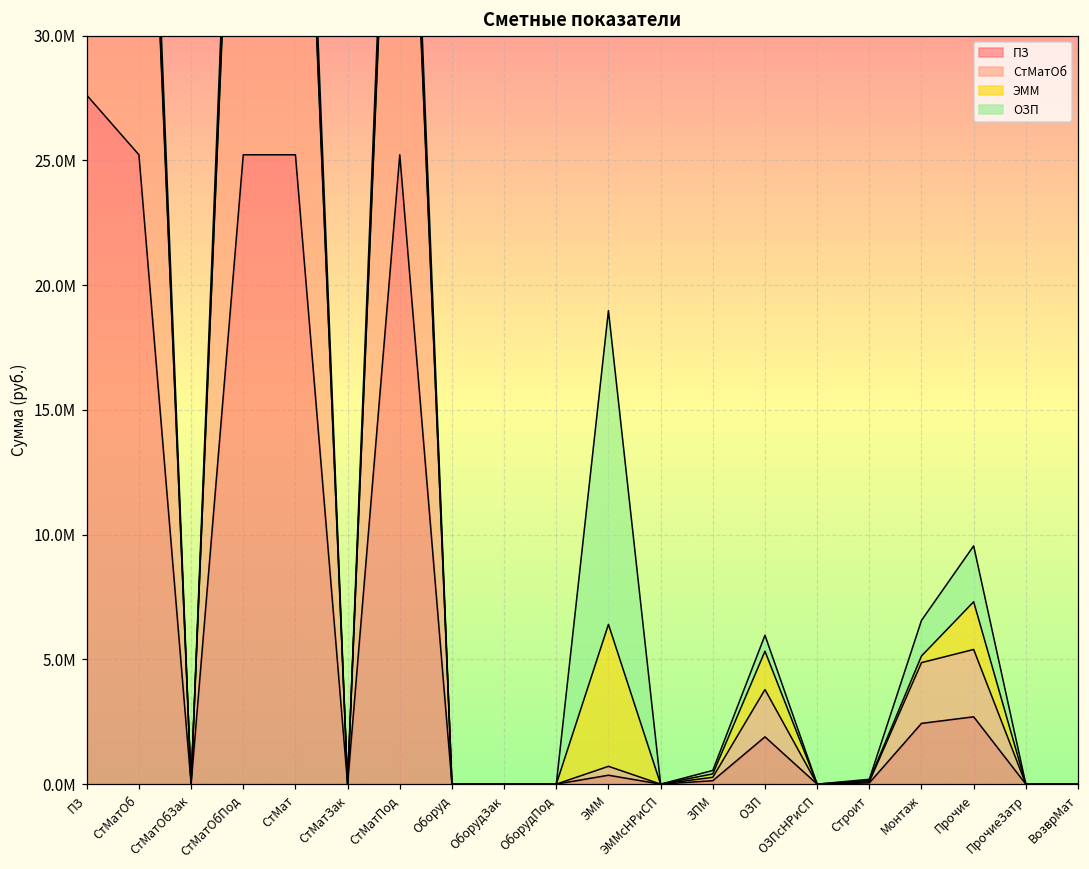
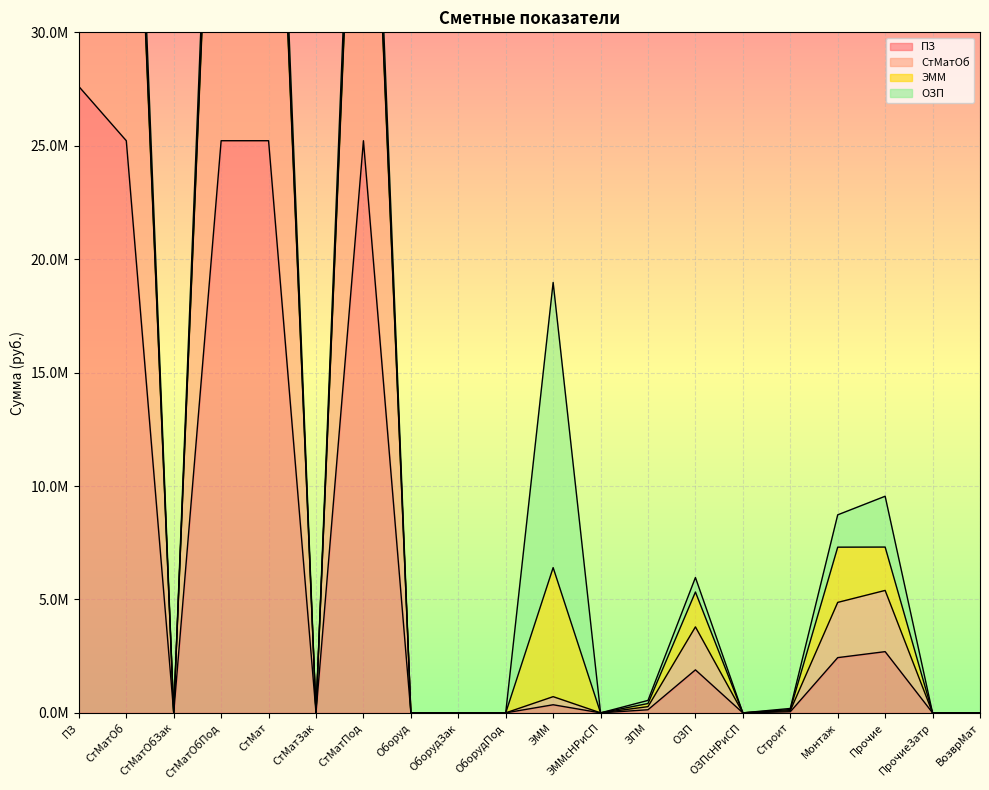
  {
    "ЭММ": {
      "ЭММ": 5700000,
      "ЗПМ": 100000,
      "ОЗП": 1500000,
-     "Монтаж": 300000,
+     "Монтаж": 2400000,
      "Прочие": 1900000
    },
    "ОЗП": {
      "ЭММ": 12600000,
      "ЗПМ": 100000,
      "ОЗП": 600000,
      "Монтаж": 1400000,
      "Прочие": 2200000
    }
  }
